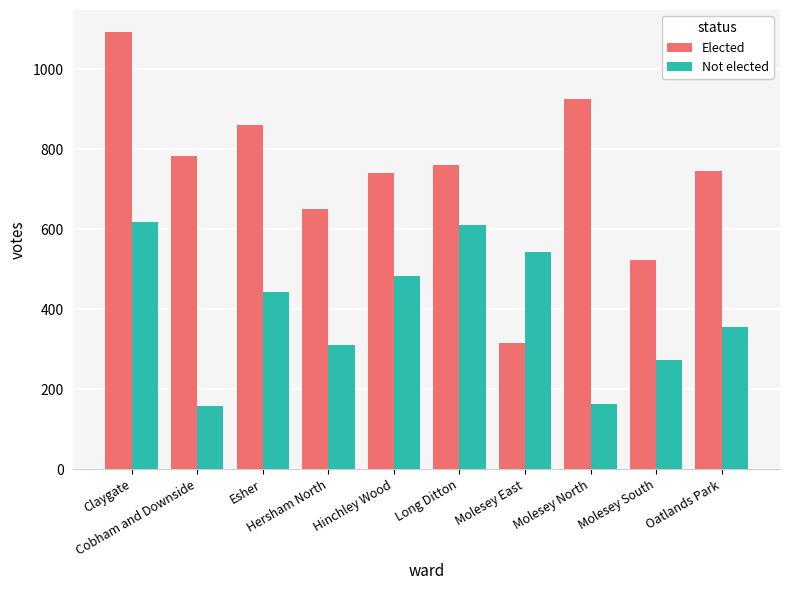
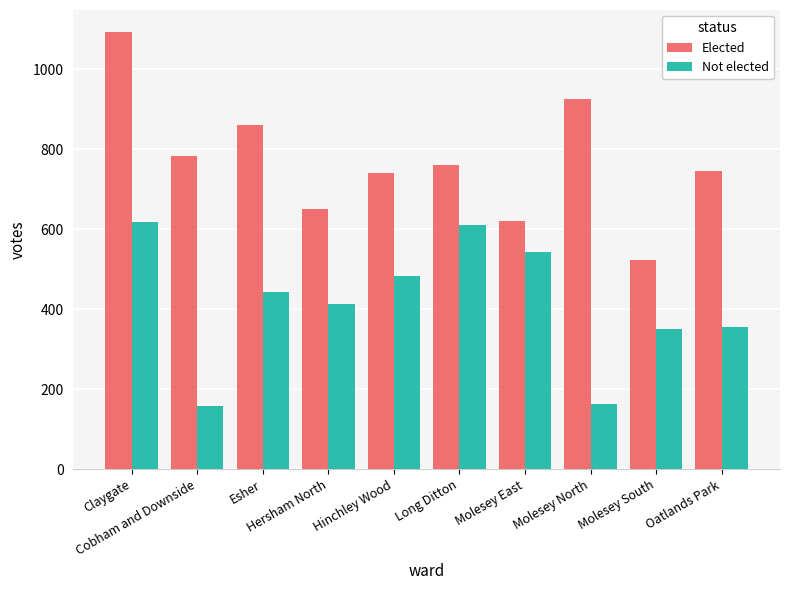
  {
    "Elected": {
      "Claygate": 1090,
      "Cobham and Downside": 780,
      "Esher": 860,
      "Hersham North": 650,
      "Hinchley Wood": 740,
      "Long Ditton": 760,
-     "Molesey East": 320,
+     "Molesey East": 620,
      "Molesey North": 930,
      "Molesey South": 520,
      "Oatlands Park": 750
    },
    "Not elected": {
      "Claygate": 620,
      "Cobham and Downside": 160,
      "Esher": 440,
-     "Hersham North": 310,
+     "Hersham North": 410,
      "Hinchley Wood": 480,
      "Long Ditton": 610,
      "Molesey East": 540,
      "Molesey North": 160,
-     "Molesey South": 270,
+     "Molesey South": 350,
      "Oatlands Park": 360
    }
  }
